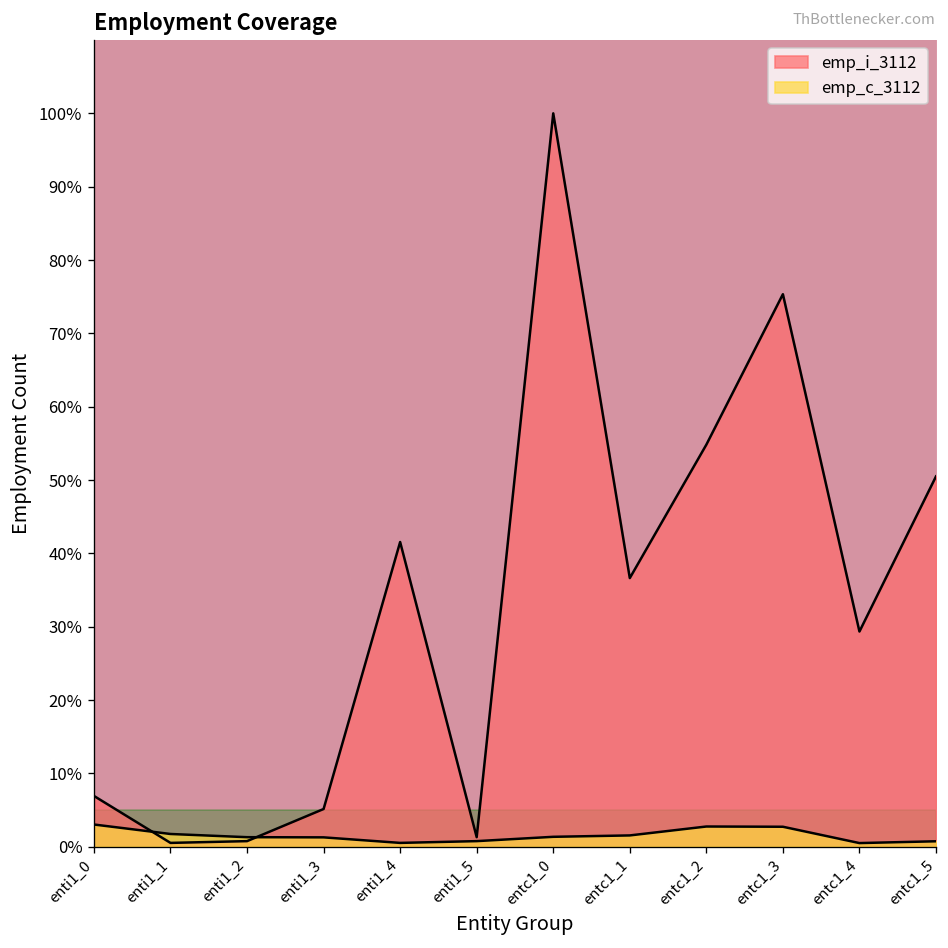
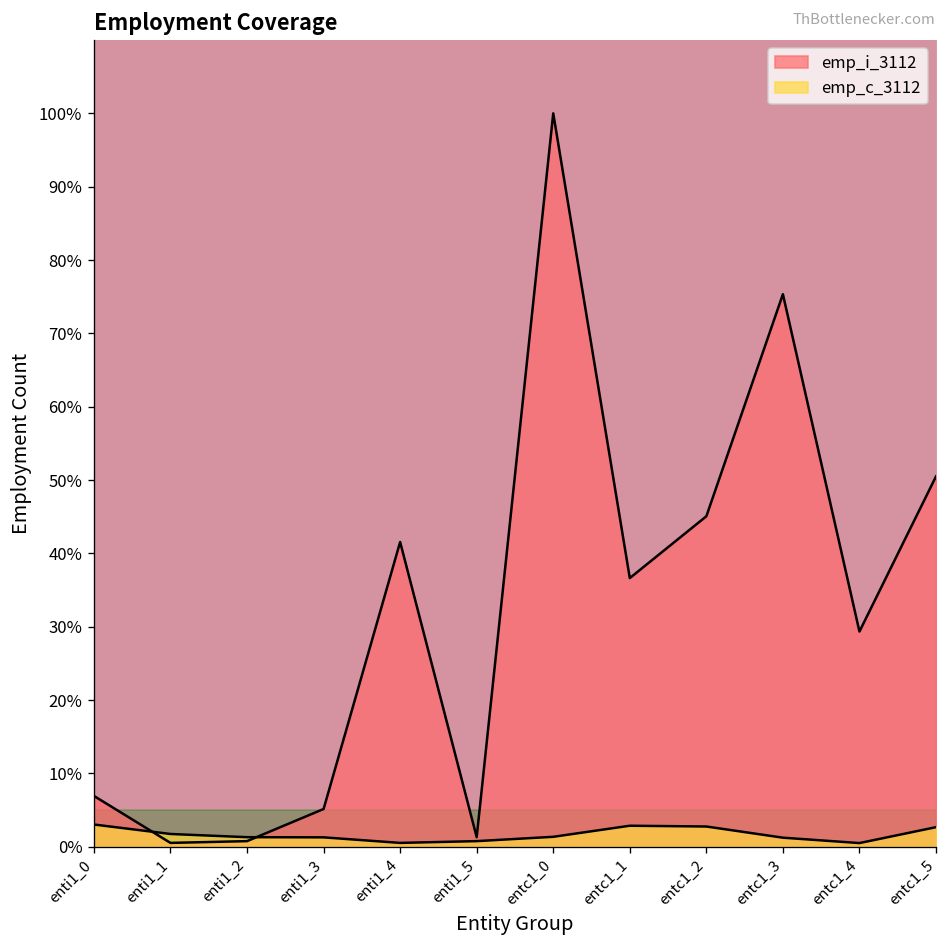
  {
    "emp_i_3112": {
      "enti1_0": "7%",
      "enti1_1": "1%",
      "enti1_2": "1%",
      "enti1_3": "5%",
      "enti1_4": "42%",
      "enti1_5": "1%",
      "entc1_0": "100%",
      "entc1_1": "37%",
-     "entc1_2": "55%",
+     "entc1_2": "45%",
      "entc1_3": "75%",
      "entc1_4": "29%",
      "entc1_5": "50%"
    },
    "emp_c_3112": {
      "enti1_0": "3%",
      "enti1_1": "2%",
      "enti1_2": "1%",
      "enti1_3": "1%",
      "enti1_4": "1%",
      "enti1_5": "1%",
      "entc1_0": "1%",
-     "entc1_1": "2%",
+     "entc1_1": "3%",
      "entc1_2": "3%",
-     "entc1_3": "3%",
+     "entc1_3": "1%",
      "entc1_4": "0%",
-     "entc1_5": "1%"
+     "entc1_5": "3%"
    }
  }
